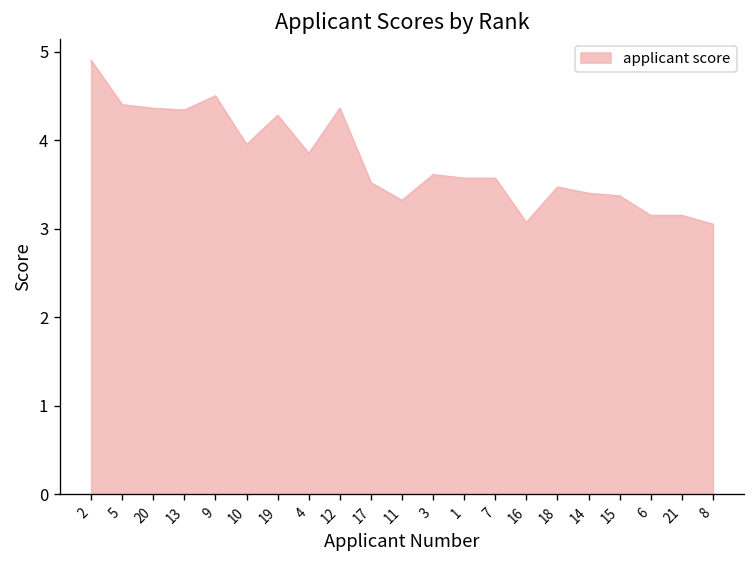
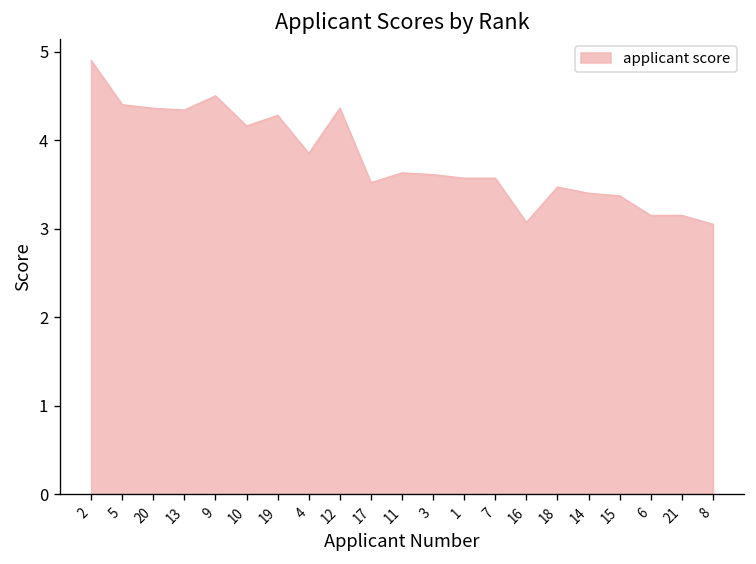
  {
    "2": 4.9,
    "5": 4.4,
    "20": 4.4,
    "13": 4.3,
    "9": 4.5,
-   "10": 4.0,
+   "10": 4.2,
    "19": 4.3,
    "4": 3.9,
    "12": 4.4,
    "17": 3.5,
-   "11": 3.3,
+   "11": 3.6,
    "3": 3.6,
    "1": 3.6,
    "7": 3.6,
    "16": 3.1,
    "18": 3.5,
    "14": 3.4,
    "15": 3.4,
    "6": 3.2,
    "21": 3.2,
    "8": 3.1
  }
